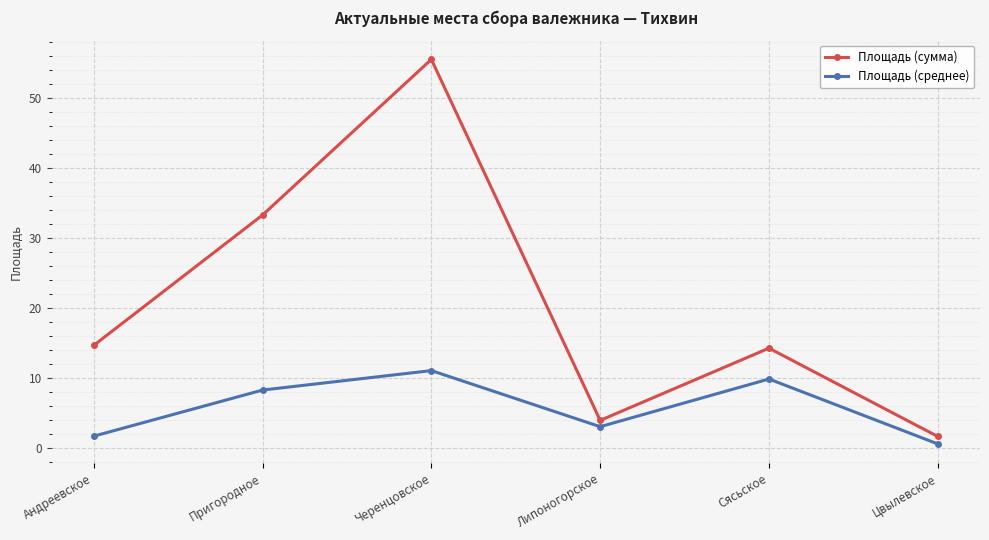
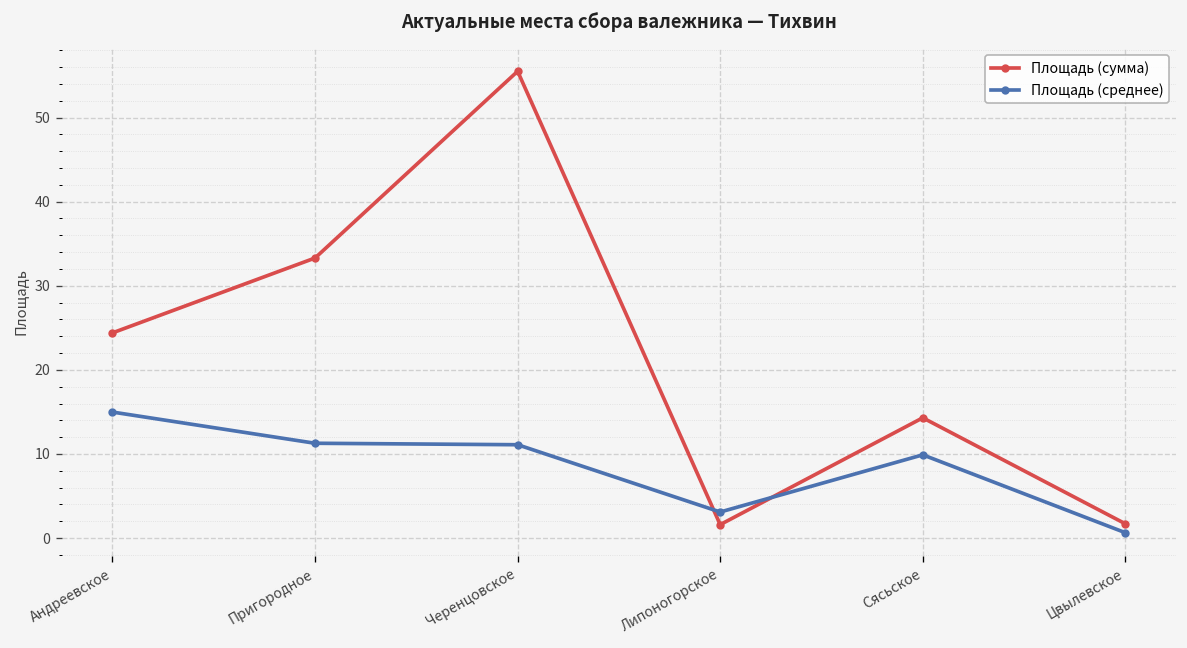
  {
    "Площадь (сумма)": {
-     "Андреевское": 15,
+     "Андреевское": 24,
      "Пригородное": 33,
      "Черенцовское": 56,
-     "Липоногорское": 4,
+     "Липоногорское": 2,
      "Сясьское": 14,
      "Цвылевское": 2
    },
    "Площадь (среднее)": {
-     "Андреевское": 2,
-     "Пригородное": 8,
+     "Андреевское": 15,
+     "Пригородное": 11,
      "Черенцовское": 11,
      "Липоногорское": 3,
      "Сясьское": 10,
      "Цвылевское": 1
    }
  }
